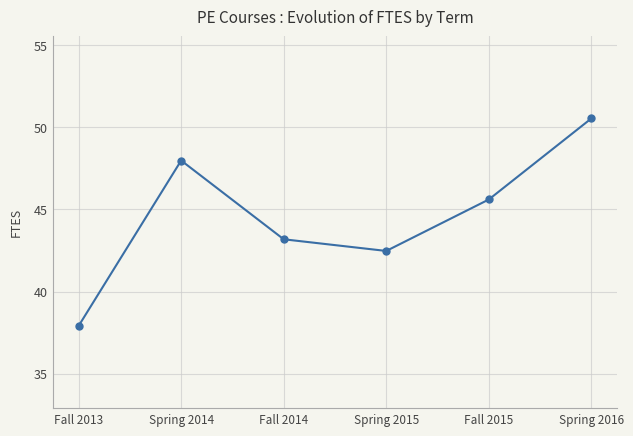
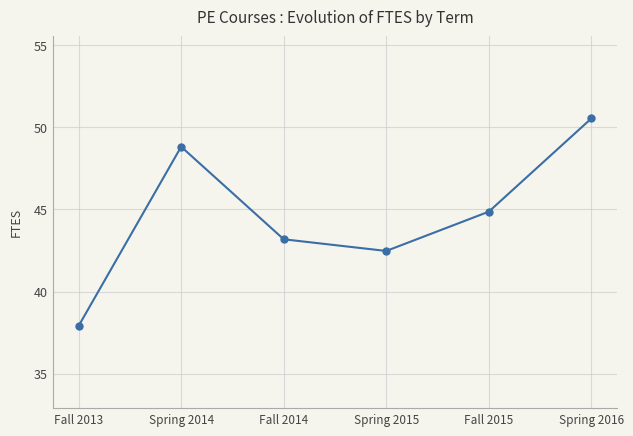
  {
    "Fall 2013": 37.9,
-   "Spring 2014": 48.0,
+   "Spring 2014": 48.8,
    "Fall 2014": 43.2,
    "Spring 2015": 42.5,
-   "Fall 2015": 45.6,
+   "Fall 2015": 44.9,
    "Spring 2016": 50.5
  }
